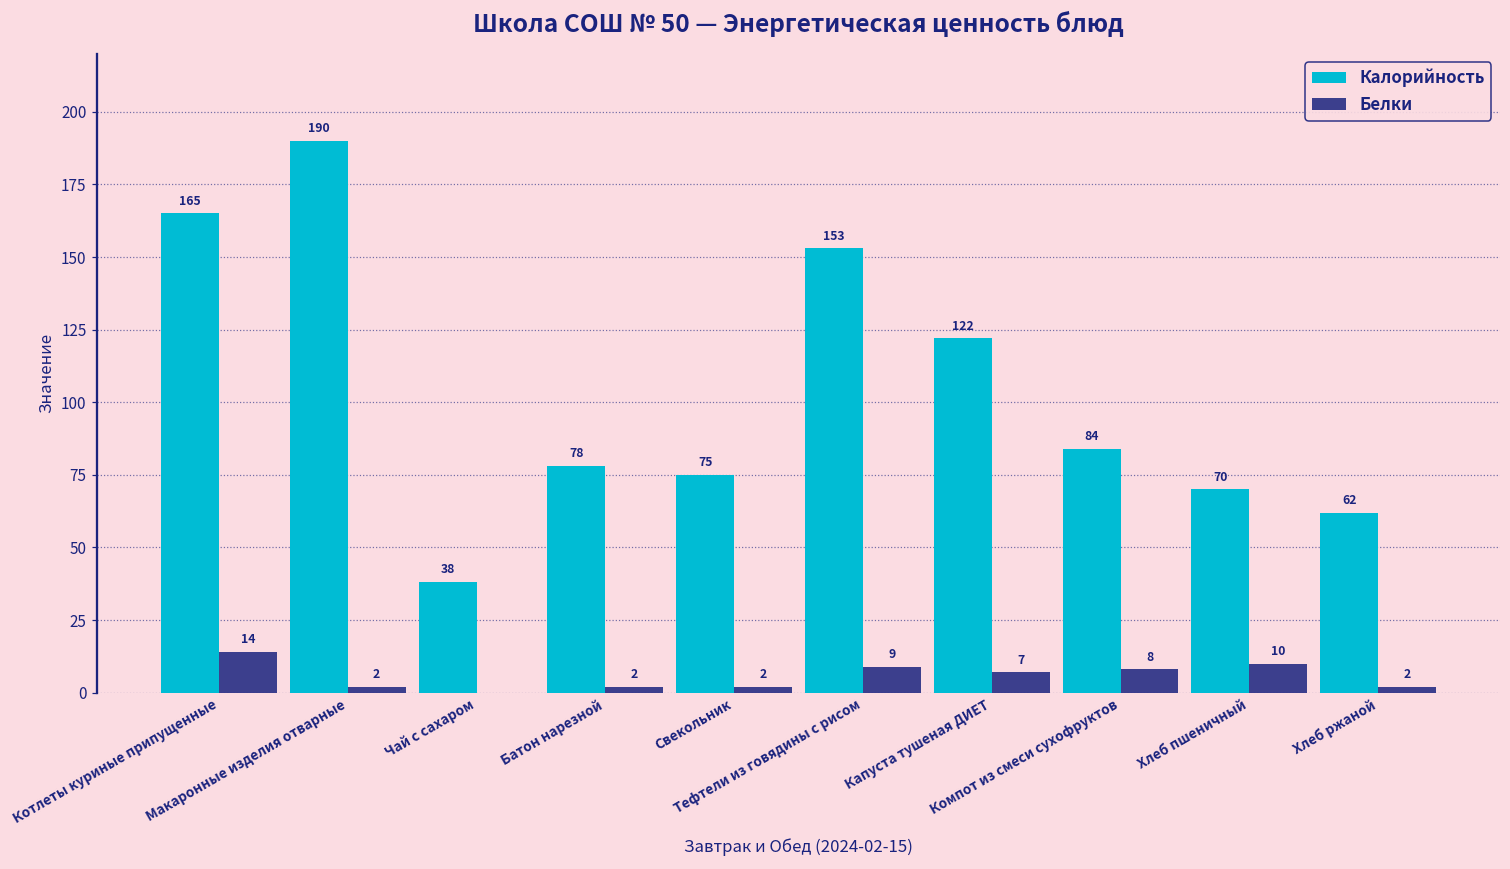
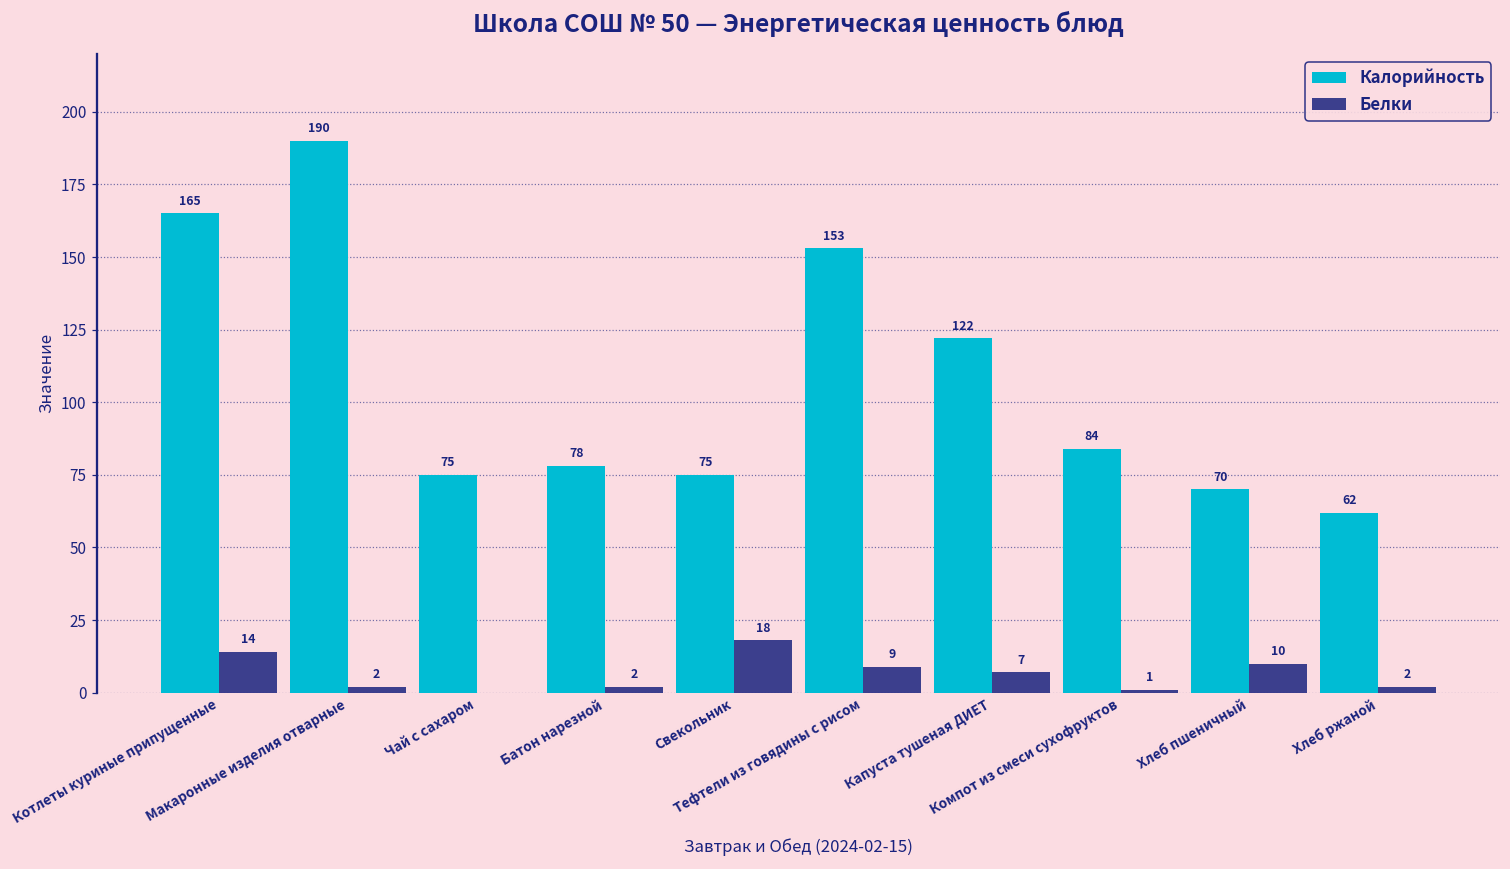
  {
    "Калорийность": {
      "Котлеты куриные припущенные": 165,
      "Макаронные изделия отварные": 190,
-     "Чай с сахаром": 38,
+     "Чай с сахаром": 75,
      "Батон нарезной": 78,
      "Свекольник": 75,
      "Тефтели из говядины с рисом": 153,
      "Капуста тушеная ДИЕТ": 122,
      "Компот из смеси сухофруктов": 84,
      "Хлеб пшеничный": 70,
      "Хлеб ржаной": 62
    },
    "Белки": {
      "Котлеты куриные припущенные": 14,
      "Макаронные изделия отварные": 2,
      "Батон нарезной": 2,
-     "Свекольник": 2,
+     "Свекольник": 18,
      "Тефтели из говядины с рисом": 9,
      "Капуста тушеная ДИЕТ": 7,
-     "Компот из смеси сухофруктов": 8,
+     "Компот из смеси сухофруктов": 1,
      "Хлеб пшеничный": 10,
      "Хлеб ржаной": 2
    }
  }
